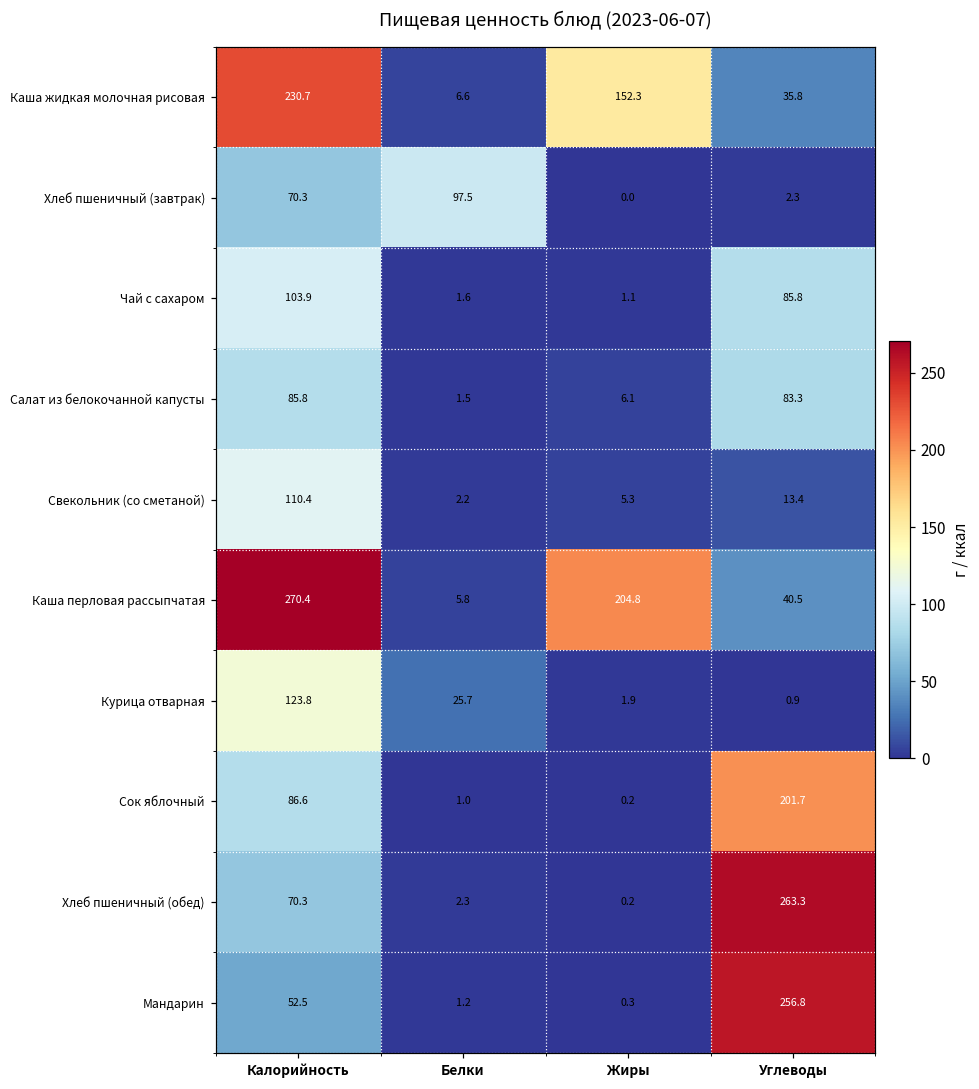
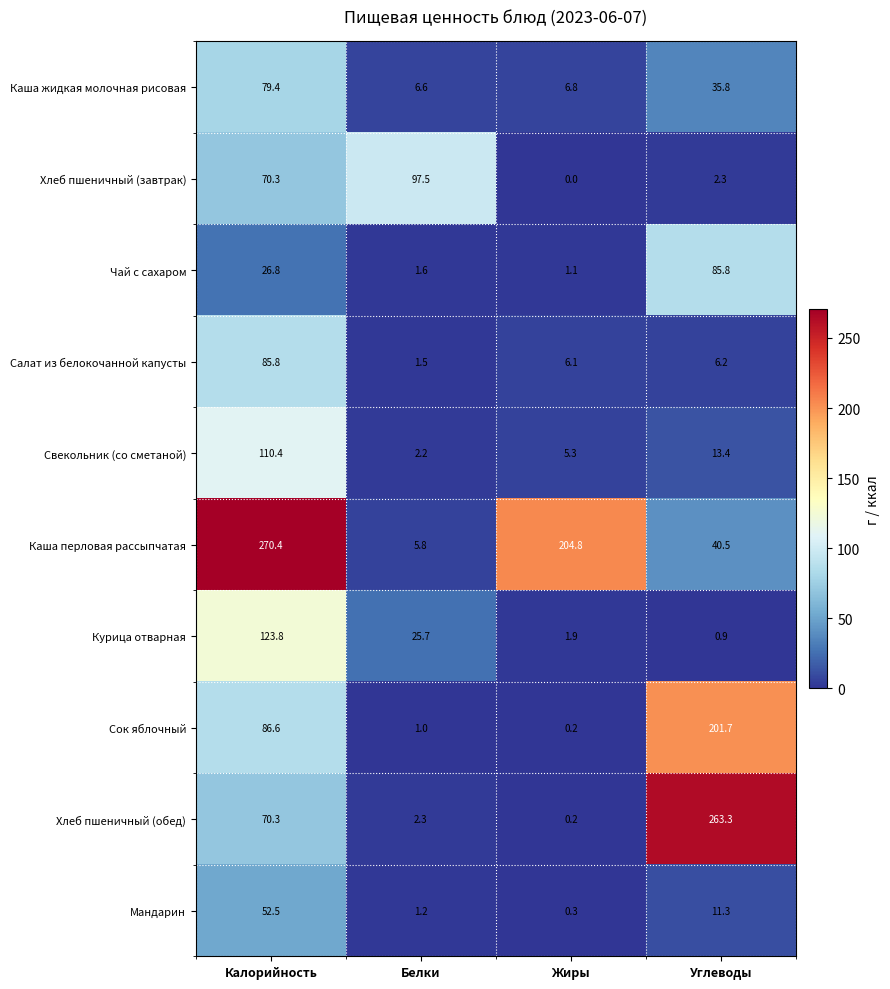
  {
    "Каша жидкая молочная рисовая": {
-     "Калорийность": 230.7,
+     "Калорийность": 79.4,
      "Белки": 6.6,
-     "Жиры": 152.3,
+     "Жиры": 6.8,
      "Углеводы": 35.8
    },
    "Хлеб пшеничный (завтрак)": {
      "Калорийность": 70.3,
      "Белки": 97.5,
      "Жиры": 0.0,
      "Углеводы": 2.3
    },
    "Чай с сахаром": {
-     "Калорийность": 103.9,
+     "Калорийность": 26.8,
      "Белки": 1.6,
      "Жиры": 1.1,
      "Углеводы": 85.8
    },
    "Салат из белокочанной капусты": {
      "Калорийность": 85.8,
      "Белки": 1.5,
      "Жиры": 6.1,
-     "Углеводы": 83.3
+     "Углеводы": 6.2
    },
    "Свекольник (со сметаной)": {
      "Калорийность": 110.4,
      "Белки": 2.2,
      "Жиры": 5.3,
      "Углеводы": 13.4
    },
    "Каша перловая рассыпчатая": {
      "Калорийность": 270.4,
      "Белки": 5.8,
      "Жиры": 204.8,
      "Углеводы": 40.5
    },
    "Курица отварная": {
      "Калорийность": 123.8,
      "Белки": 25.7,
      "Жиры": 1.9,
      "Углеводы": 0.9
    },
    "Сок яблочный": {
      "Калорийность": 86.6,
      "Белки": 1.0,
      "Жиры": 0.2,
      "Углеводы": 201.7
    },
    "Хлеб пшеничный (обед)": {
      "Калорийность": 70.3,
      "Белки": 2.3,
      "Жиры": 0.2,
      "Углеводы": 263.3
    },
    "Мандарин": {
      "Калорийность": 52.5,
      "Белки": 1.2,
      "Жиры": 0.3,
-     "Углеводы": 256.8
+     "Углеводы": 11.3
    }
  }
